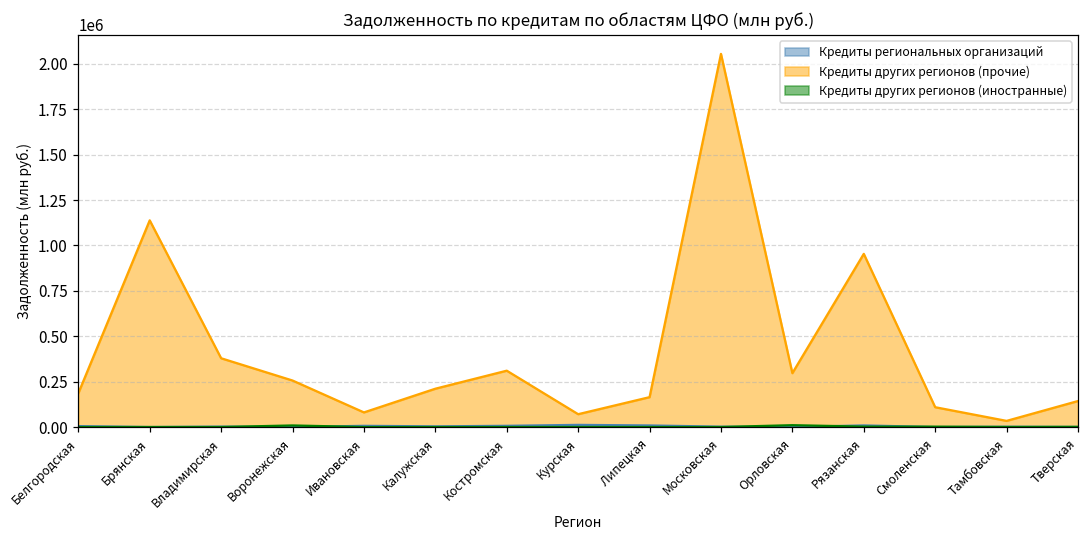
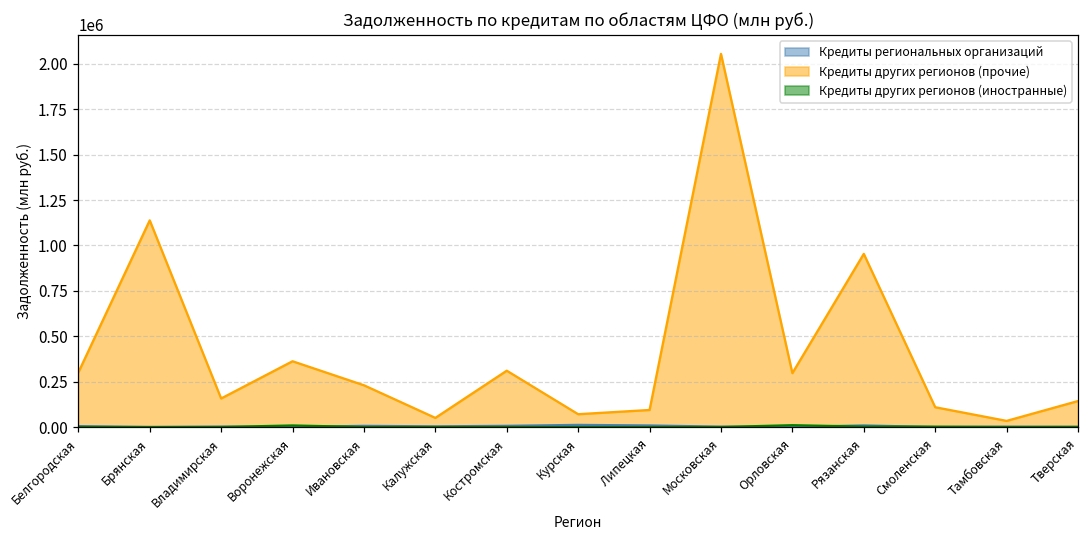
  {
    "Кредиты других регионов (прочие)": {
-     "Белгородская": 190000,
+     "Белгородская": 300000,
      "Брянская": 1140000,
-     "Владимирская": 380000,
-     "Воронежская": 260000,
-     "Ивановская": 80000,
-     "Калужская": 210000,
+     "Владимирская": 160000,
+     "Воронежская": 360000,
+     "Ивановская": 230000,
+     "Калужская": 50000,
      "Костромская": 310000,
      "Курская": 70000,
-     "Липецкая": 160000,
+     "Липецкая": 90000,
      "Московская": 2060000,
      "Орловская": 300000,
      "Рязанская": 950000,
      "Смоленская": 110000,
      "Тамбовская": 30000,
      "Тверская": 140000
    }
  }
